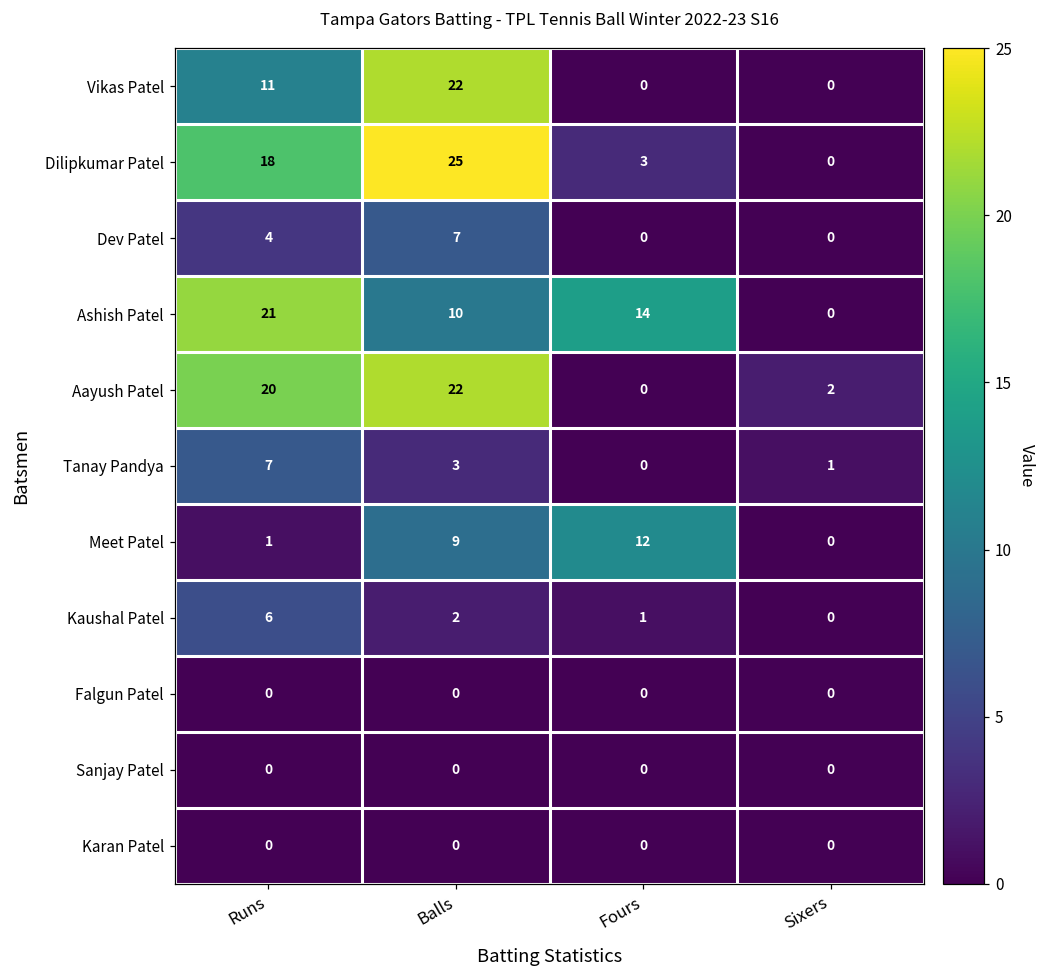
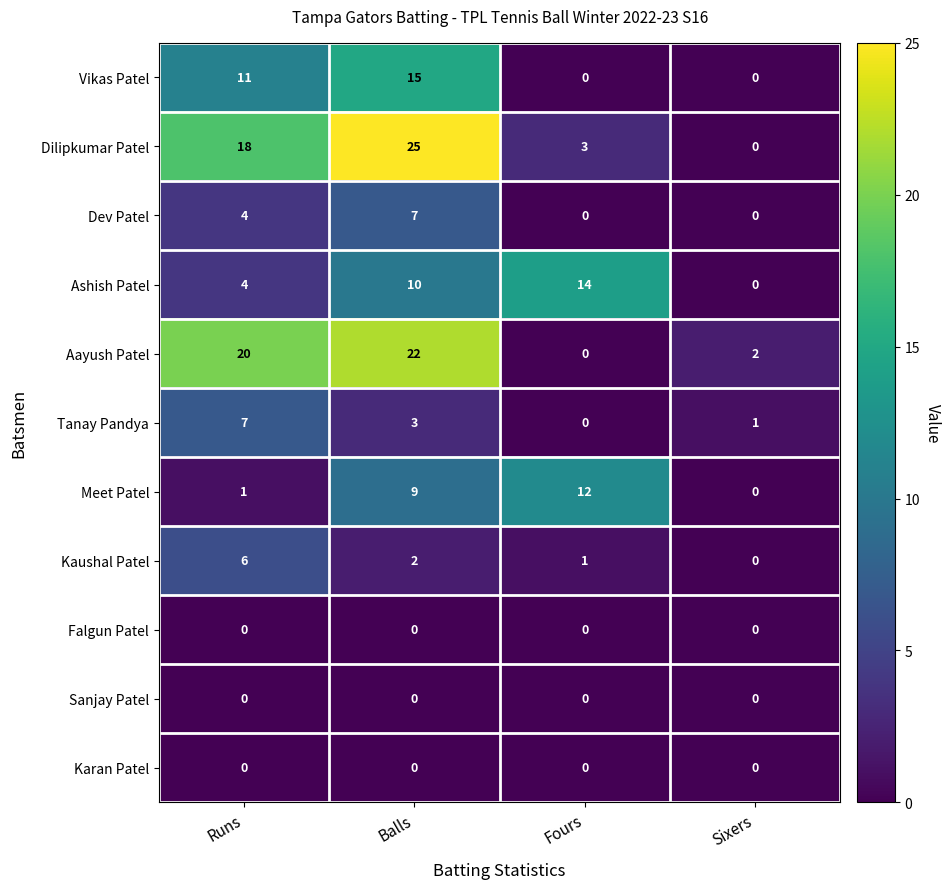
  {
    "Vikas Patel": {
      "Runs": 11,
-     "Balls": 22,
+     "Balls": 15,
      "Fours": 0,
      "Sixers": 0
    },
    "Dilipkumar Patel": {
      "Runs": 18,
      "Balls": 25,
      "Fours": 3,
      "Sixers": 0
    },
    "Dev Patel": {
      "Runs": 4,
      "Balls": 7,
      "Fours": 0,
      "Sixers": 0
    },
    "Ashish Patel": {
-     "Runs": 21,
+     "Runs": 4,
      "Balls": 10,
      "Fours": 14,
      "Sixers": 0
    },
    "Aayush Patel": {
      "Runs": 20,
      "Balls": 22,
      "Fours": 0,
      "Sixers": 2
    },
    "Tanay Pandya": {
      "Runs": 7,
      "Balls": 3,
      "Fours": 0,
      "Sixers": 1
    },
    "Meet Patel": {
      "Runs": 1,
      "Balls": 9,
      "Fours": 12,
      "Sixers": 0
    },
    "Kaushal Patel": {
      "Runs": 6,
      "Balls": 2,
      "Fours": 1,
      "Sixers": 0
    },
    "Falgun Patel": {
      "Runs": 0,
      "Balls": 0,
      "Fours": 0,
      "Sixers": 0
    },
    "Sanjay Patel": {
      "Runs": 0,
      "Balls": 0,
      "Fours": 0,
      "Sixers": 0
    },
    "Karan Patel": {
      "Runs": 0,
      "Balls": 0,
      "Fours": 0,
      "Sixers": 0
    }
  }
